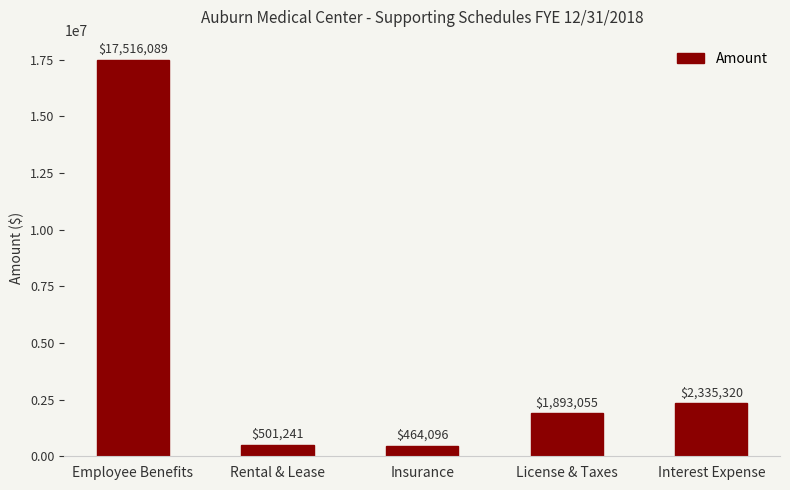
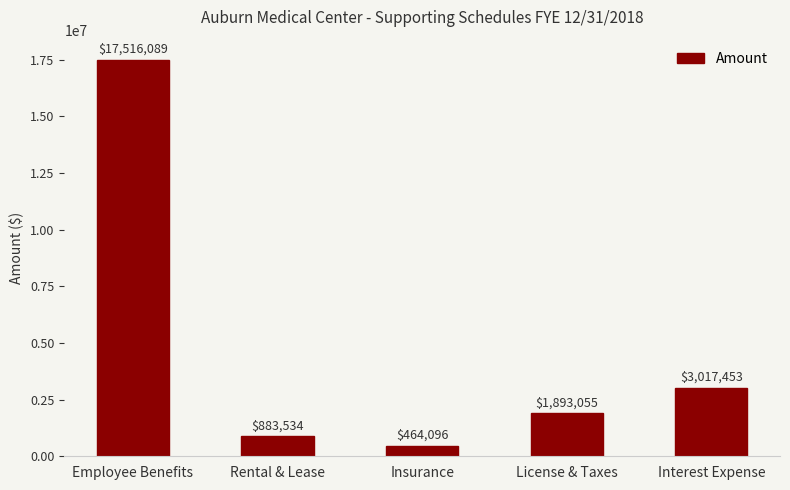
  {
    "Employee Benefits": "$17,516,089",
-   "Rental & Lease": "$501,241",
+   "Rental & Lease": "$883,534",
    "Insurance": "$464,096",
    "License & Taxes": "$1,893,055",
-   "Interest Expense": "$2,335,320"
+   "Interest Expense": "$3,017,453"
  }
